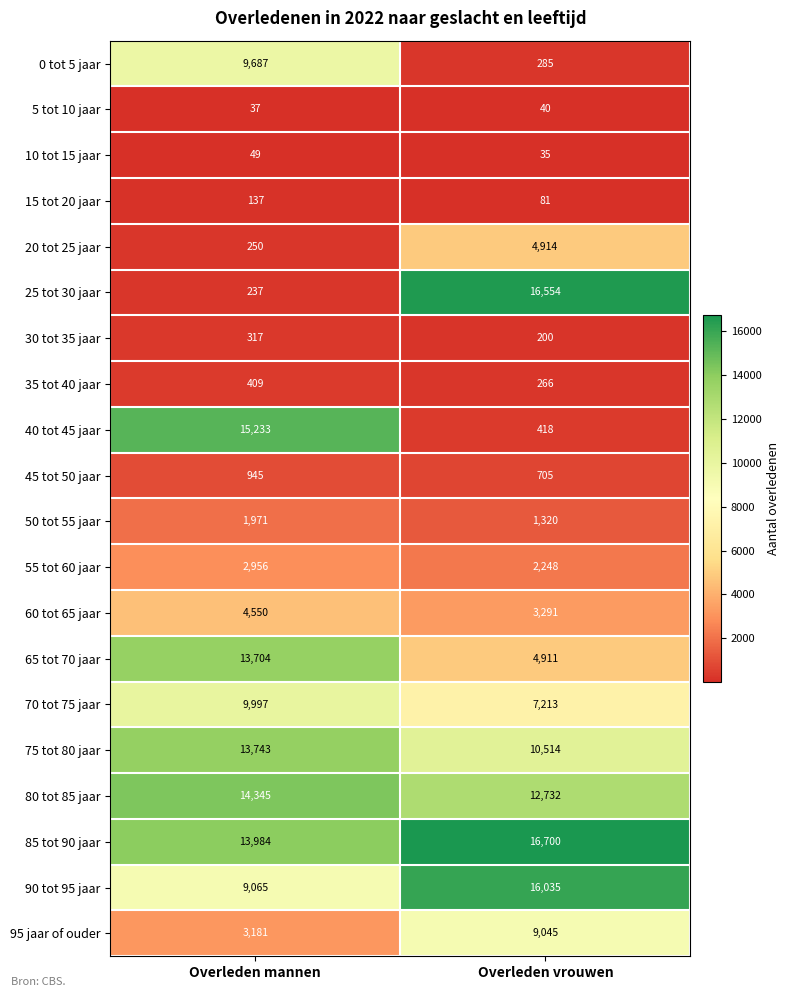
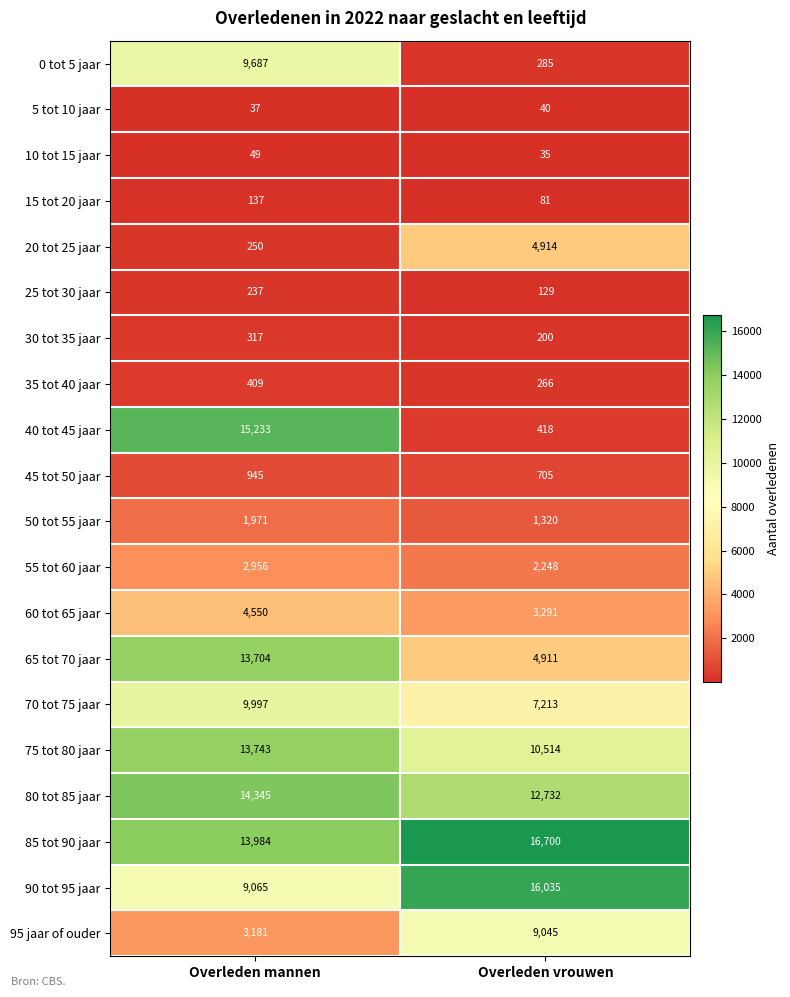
  {
    "0 tot 5 jaar": {
      "Overleden mannen": "9,687",
      "Overleden vrouwen": "285"
    },
    "5 tot 10 jaar": {
      "Overleden mannen": "37",
      "Overleden vrouwen": "40"
    },
    "10 tot 15 jaar": {
      "Overleden mannen": "49",
      "Overleden vrouwen": "35"
    },
    "15 tot 20 jaar": {
      "Overleden mannen": "137",
      "Overleden vrouwen": "81"
    },
    "20 tot 25 jaar": {
      "Overleden mannen": "250",
      "Overleden vrouwen": "4,914"
    },
    "25 tot 30 jaar": {
      "Overleden mannen": "237",
-     "Overleden vrouwen": "16,554"
+     "Overleden vrouwen": "129"
    },
    "30 tot 35 jaar": {
      "Overleden mannen": "317",
      "Overleden vrouwen": "200"
    },
    "35 tot 40 jaar": {
      "Overleden mannen": "409",
      "Overleden vrouwen": "266"
    },
    "40 tot 45 jaar": {
      "Overleden mannen": "15,233",
      "Overleden vrouwen": "418"
    },
    "45 tot 50 jaar": {
      "Overleden mannen": "945",
      "Overleden vrouwen": "705"
    },
    "50 tot 55 jaar": {
      "Overleden mannen": "1,971",
      "Overleden vrouwen": "1,320"
    },
    "55 tot 60 jaar": {
      "Overleden mannen": "2,956",
      "Overleden vrouwen": "2,248"
    },
    "60 tot 65 jaar": {
      "Overleden mannen": "4,550",
      "Overleden vrouwen": "3,291"
    },
    "65 tot 70 jaar": {
      "Overleden mannen": "13,704",
      "Overleden vrouwen": "4,911"
    },
    "70 tot 75 jaar": {
      "Overleden mannen": "9,997",
      "Overleden vrouwen": "7,213"
    },
    "75 tot 80 jaar": {
      "Overleden mannen": "13,743",
      "Overleden vrouwen": "10,514"
    },
    "80 tot 85 jaar": {
      "Overleden mannen": "14,345",
      "Overleden vrouwen": "12,732"
    },
    "85 tot 90 jaar": {
      "Overleden mannen": "13,984",
      "Overleden vrouwen": "16,700"
    },
    "90 tot 95 jaar": {
      "Overleden mannen": "9,065",
      "Overleden vrouwen": "16,035"
    },
    "95 jaar of ouder": {
      "Overleden mannen": "3,181",
      "Overleden vrouwen": "9,045"
    }
  }
